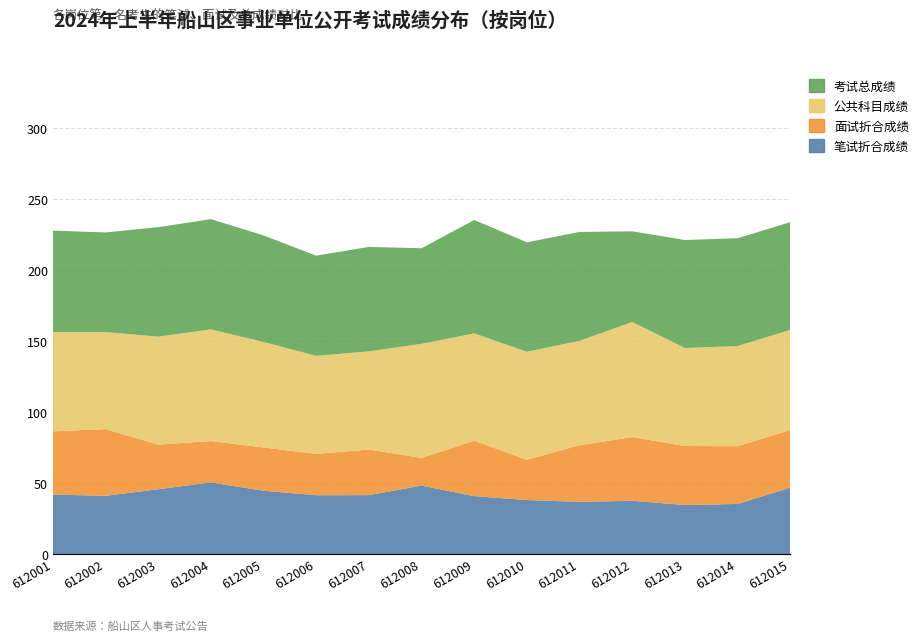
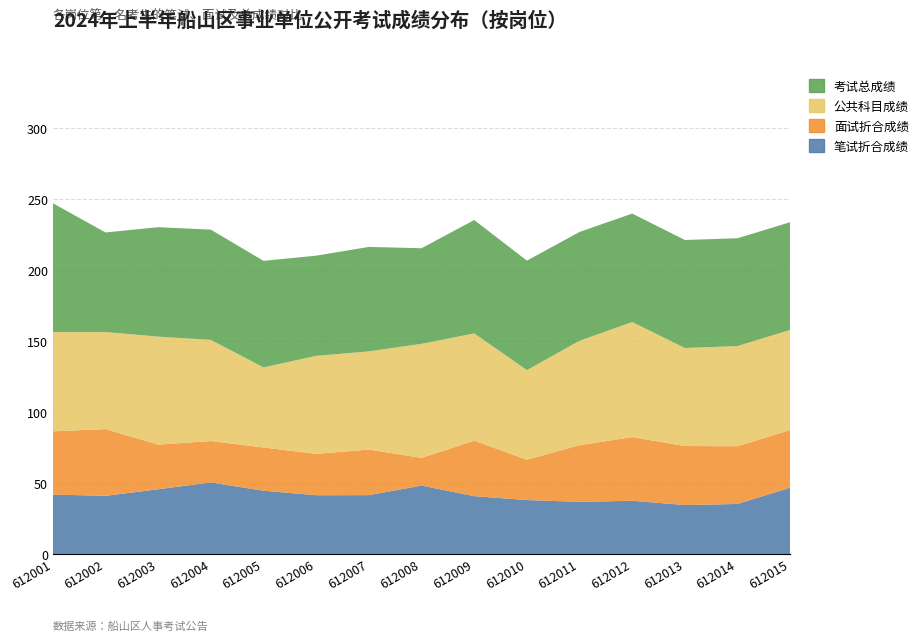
  {
    "笔试折合成绩": {
      "612001": 42,
      "612002": 41,
      "612003": 46,
      "612004": 50,
      "612005": 45,
      "612006": 41,
      "612007": 41,
      "612008": 48,
      "612009": 41,
      "612010": 38,
      "612011": 37,
      "612012": 38,
      "612013": 35,
      "612014": 35,
      "612015": 47
    },
    "面试折合成绩": {
      "612001": 44,
      "612002": 47,
      "612003": 31,
      "612004": 29,
      "612005": 30,
      "612006": 29,
      "612007": 32,
      "612008": 20,
      "612009": 39,
      "612010": 28,
      "612011": 40,
      "612012": 45,
      "612013": 42,
      "612014": 41,
      "612015": 41
    },
    "公共科目成绩": {
      "612001": 70,
      "612002": 68,
      "612003": 76,
-     "612004": 79,
-     "612005": 74,
+     "612004": 71,
+     "612005": 56,
      "612006": 69,
      "612007": 69,
      "612008": 80,
      "612009": 76,
-     "612010": 76,
+     "612010": 63,
      "612011": 74,
      "612012": 81,
      "612013": 69,
      "612014": 70,
      "612015": 71
    },
    "考试总成绩": {
-     "612001": 71,
+     "612001": 91,
      "612002": 70,
      "612003": 77,
      "612004": 78,
      "612005": 75,
      "612006": 71,
      "612007": 74,
      "612008": 67,
      "612009": 80,
      "612010": 77,
      "612011": 77,
-     "612012": 64,
+     "612012": 76,
      "612013": 76,
      "612014": 76,
      "612015": 76
    }
  }
